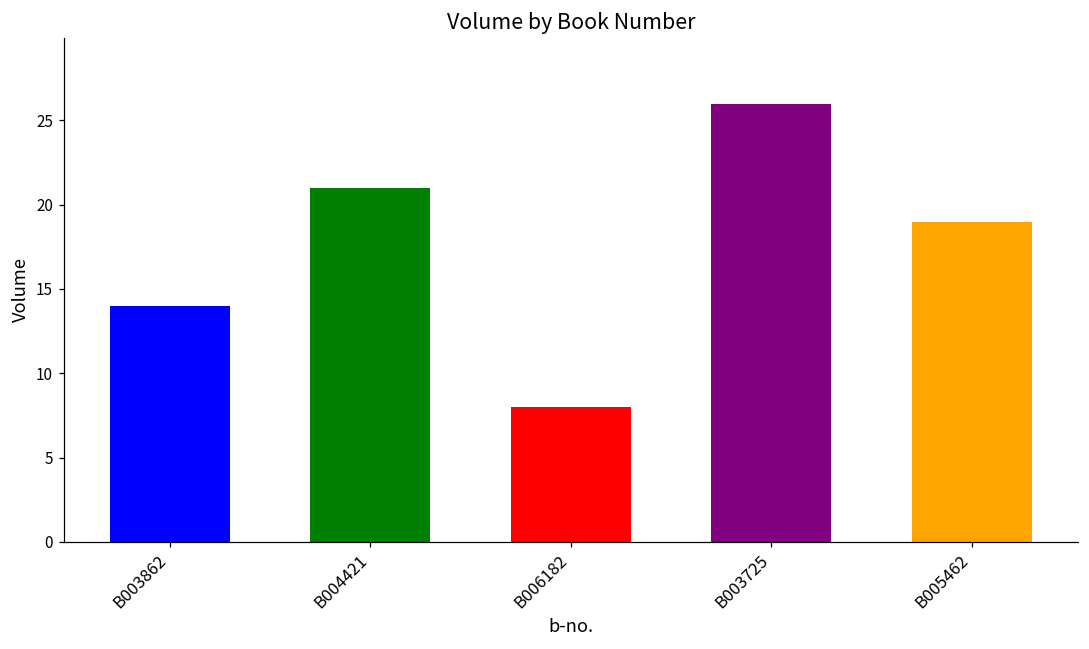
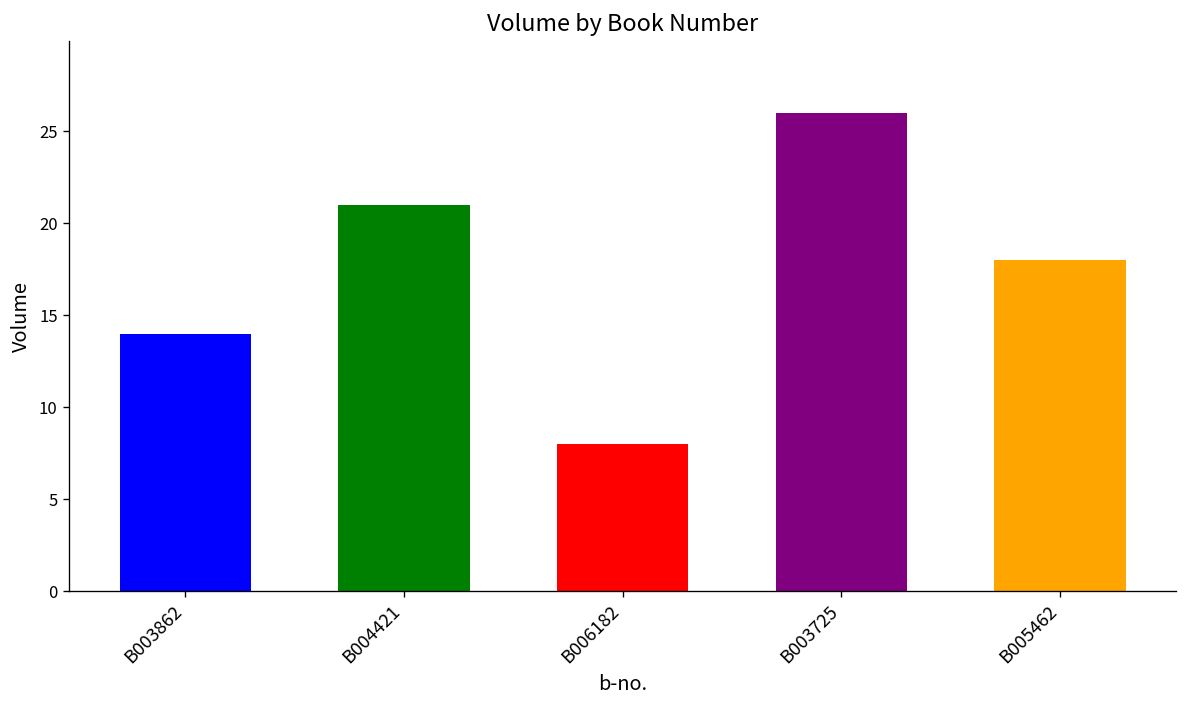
  {
    "B003862": 14,
    "B004421": 21,
    "B006182": 8,
    "B003725": 26,
-   "B005462": 19
+   "B005462": 18
  }
